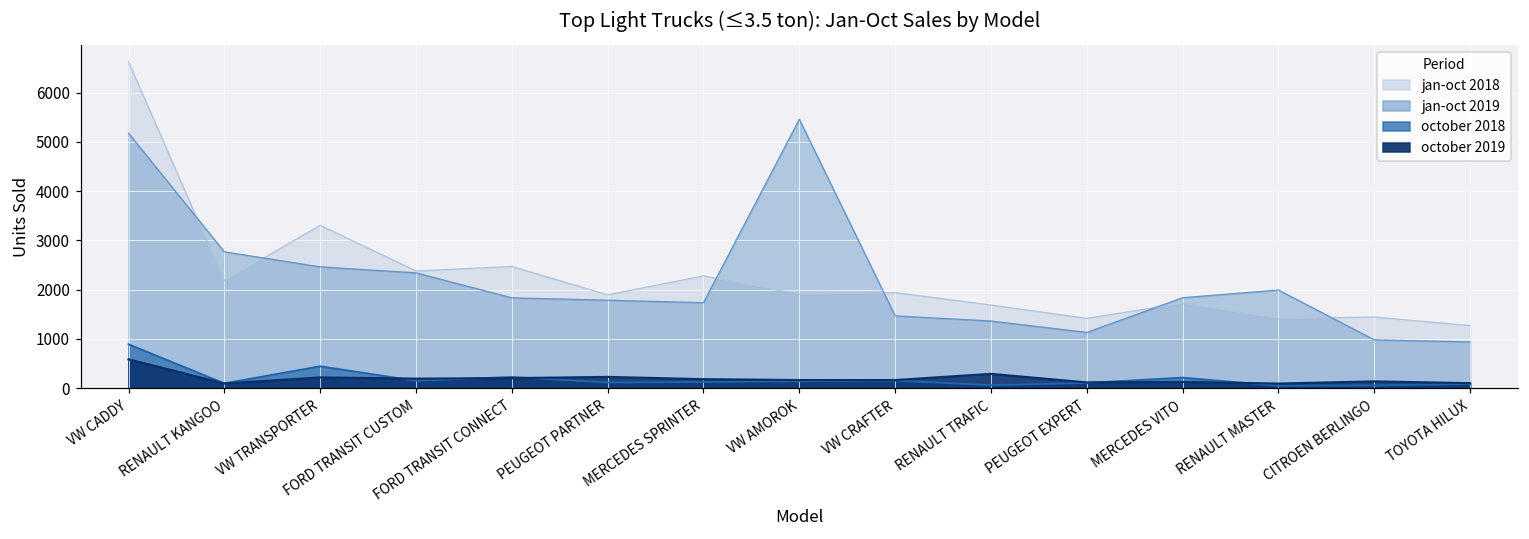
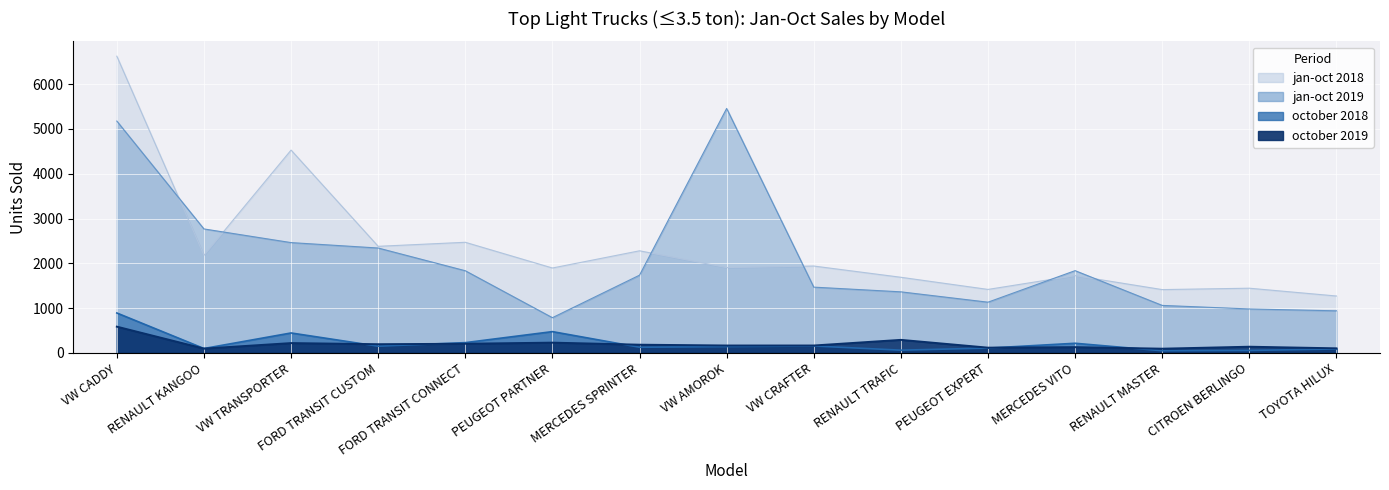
  {
    "jan-oct 2018": {
      "VW CADDY": 6600,
      "RENAULT KANGOO": 2200,
-     "VW TRANSPORTER": 3300,
+     "VW TRANSPORTER": 4500,
      "FORD TRANSIT CONNECT": 2500,
      "PEUGEOT PARTNER": 1900,
      "MERCEDES SPRINTER": 2300,
      "VW AMOROK": 1900,
      "VW CRAFTER": 1900,
      "RENAULT TRAFIC": 1700,
      "PEUGEOT EXPERT": 1400,
      "MERCEDES VITO": 1700,
      "RENAULT MASTER": 1400,
      "CITROEN BERLINGO": 1400,
      "TOYOTA HILUX": 1300
    },
    "jan-oct 2019": {
      "VW CADDY": 5200,
      "RENAULT KANGOO": 2800,
      "VW TRANSPORTER": 2500,
      "FORD TRANSIT CONNECT": 1800,
-     "PEUGEOT PARTNER": 1800,
+     "PEUGEOT PARTNER": 800,
      "MERCEDES SPRINTER": 1700,
      "VW AMOROK": 5500,
      "VW CRAFTER": 1500,
      "RENAULT TRAFIC": 1400,
      "PEUGEOT EXPERT": 1100,
      "MERCEDES VITO": 1800,
-     "RENAULT MASTER": 2000,
+     "RENAULT MASTER": 1100,
      "CITROEN BERLINGO": 1000,
      "TOYOTA HILUX": 900
    },
    "october 2018": {
      "VW CADDY": 900,
      "VW TRANSPORTER": 400,
-     "PEUGEOT PARTNER": 100,
+     "PEUGEOT PARTNER": 500,
      "MERCEDES SPRINTER": 100,
      "RENAULT TRAFIC": 100,
      "MERCEDES VITO": 200,
      "CITROEN BERLINGO": 100
    },
    "october 2019": {
      "VW CADDY": 600,
      "VW TRANSPORTER": 200,
      "PEUGEOT PARTNER": 200,
      "MERCEDES SPRINTER": 200,
      "RENAULT TRAFIC": 300,
      "MERCEDES VITO": 100,
      "CITROEN BERLINGO": 100
    }
  }
